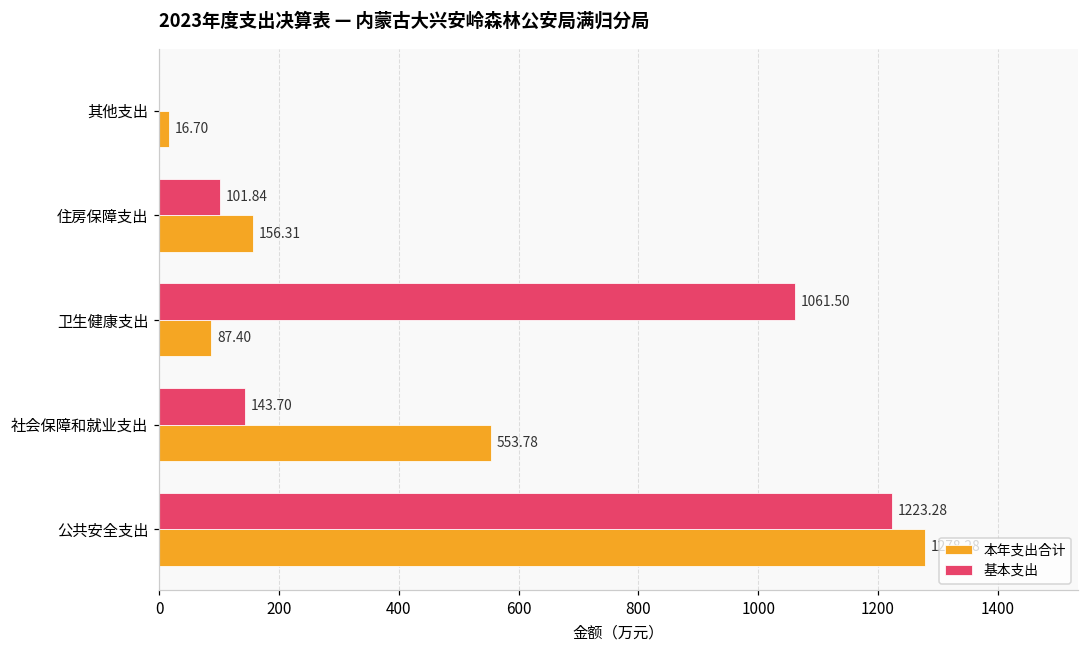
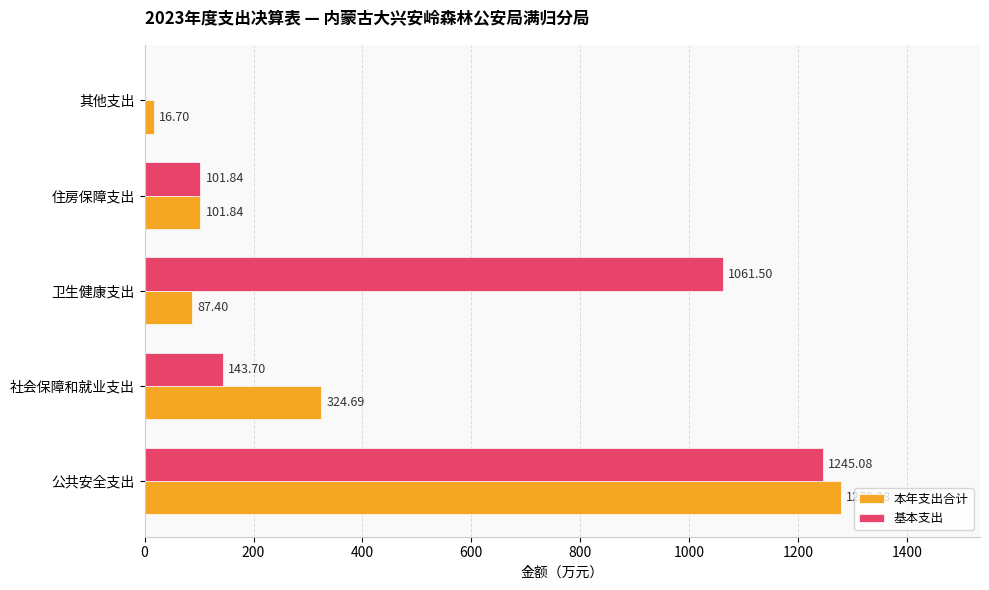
  {
    "本年支出合计": {
      "其他支出": 16.70,
-     "住房保障支出": 156.31,
+     "住房保障支出": 101.84,
      "卫生健康支出": 87.40,
-     "社会保障和就业支出": 553.78
+     "社会保障和就业支出": 324.69
    },
    "基本支出": {
      "住房保障支出": 101.84,
      "卫生健康支出": 1061.50,
      "社会保障和就业支出": 143.70,
-     "公共安全支出": 1223.28
+     "公共安全支出": 1245.08
    }
  }
